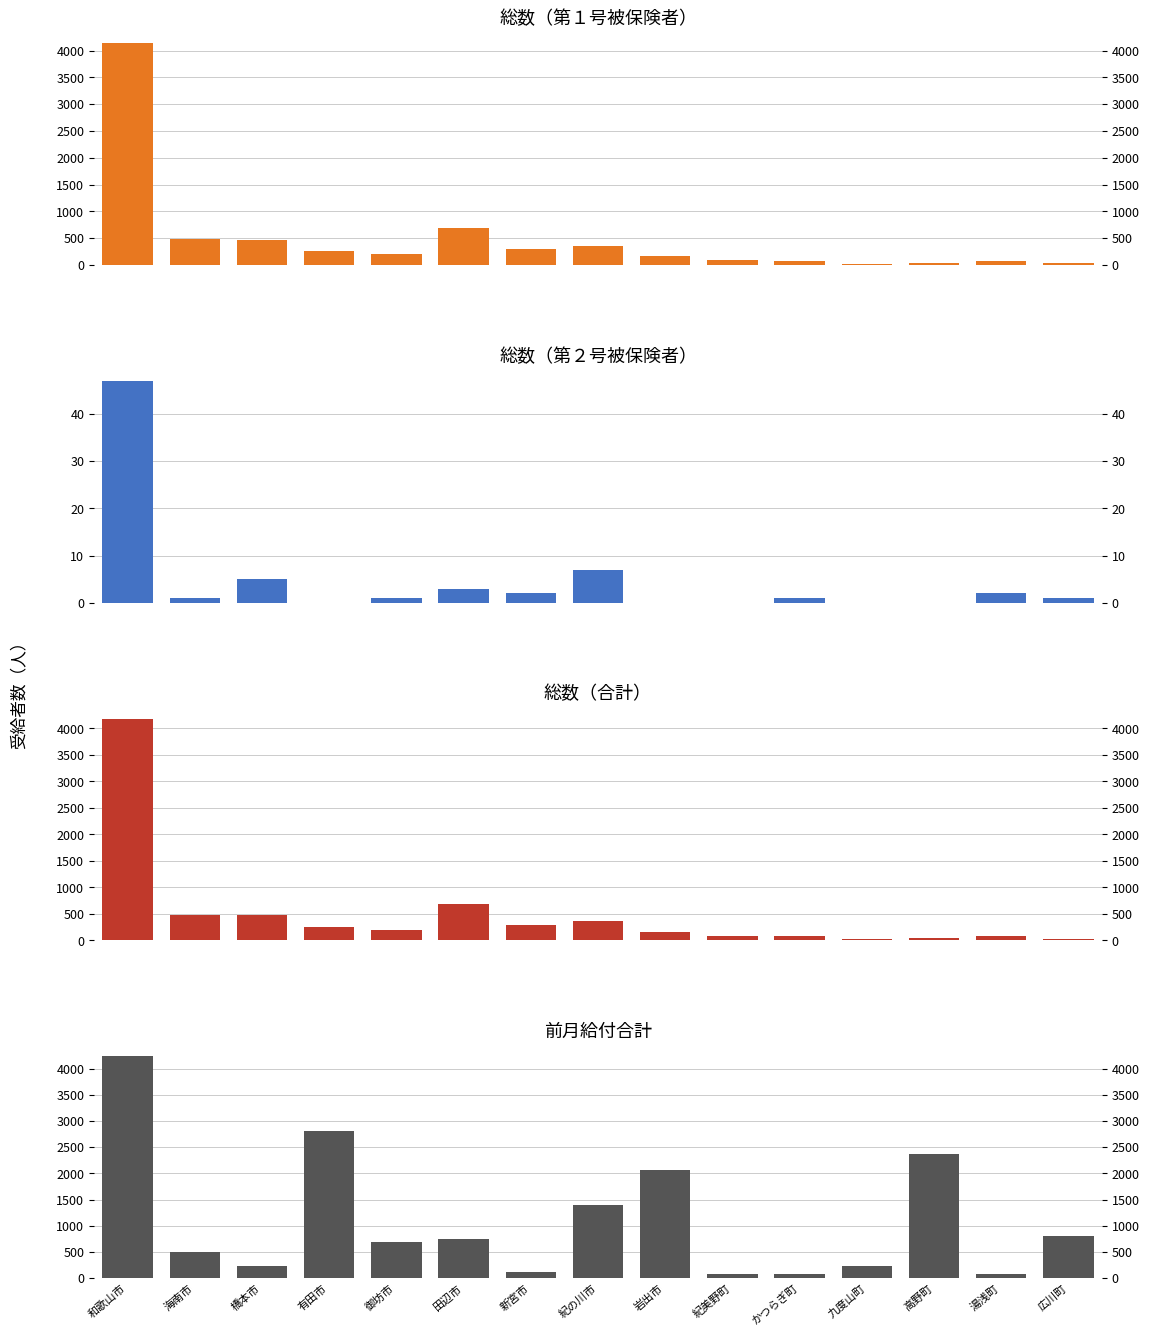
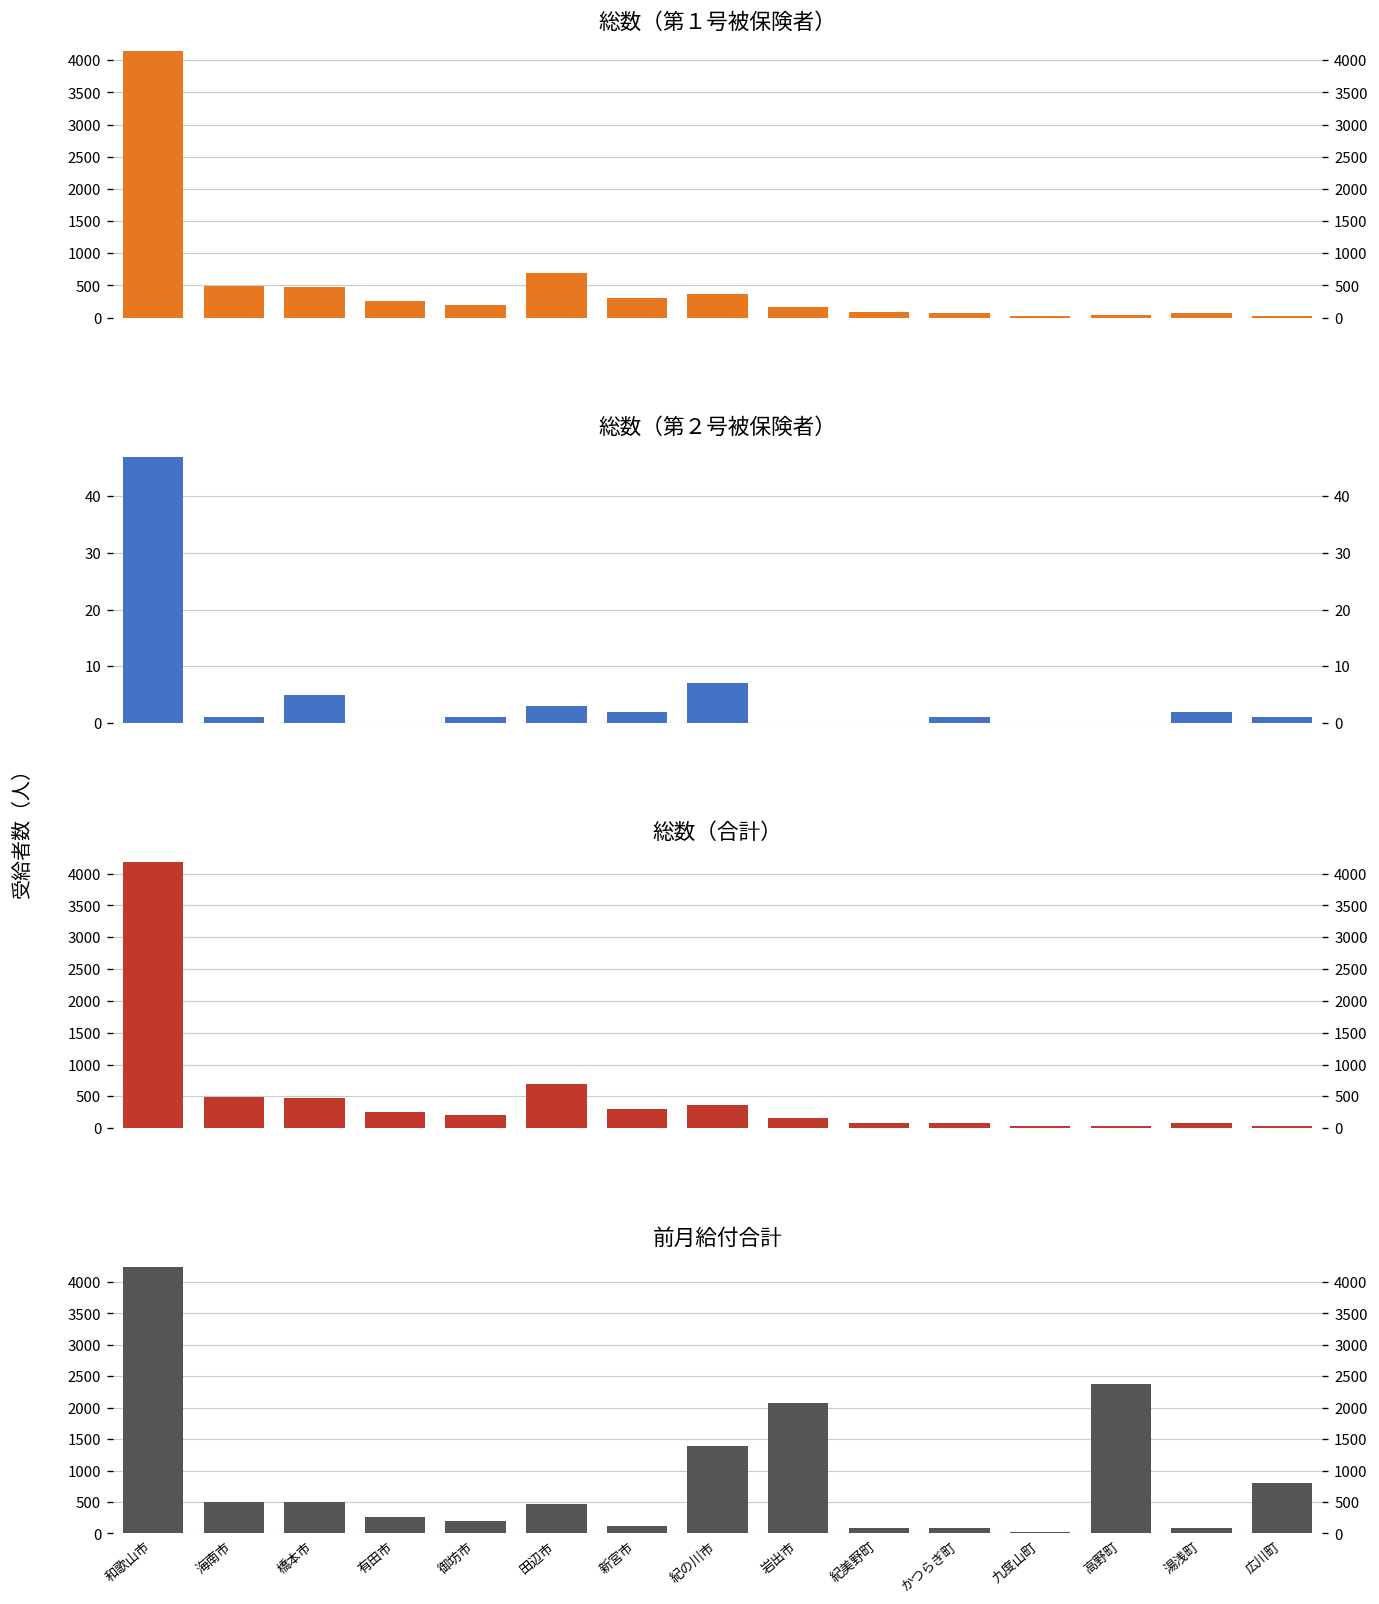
  {
    "前月給付合計": {
      "和歌山市": 4200,
      "海南市": 500,
-     "橋本市": 200,
-     "有田市": 2800,
-     "御坊市": 700,
-     "田辺市": 700,
+     "橋本市": 500,
+     "有田市": 300,
+     "御坊市": 200,
+     "田辺市": 500,
      "新宮市": 100,
      "紀の川市": 1400,
      "岩出市": 2100,
      "紀美野町": 100,
      "かつらぎ町": 100,
-     "九度山町": 200,
+     "九度山町": 0,
      "高野町": 2400,
      "湯浅町": 100,
      "広川町": 800
    }
  }
